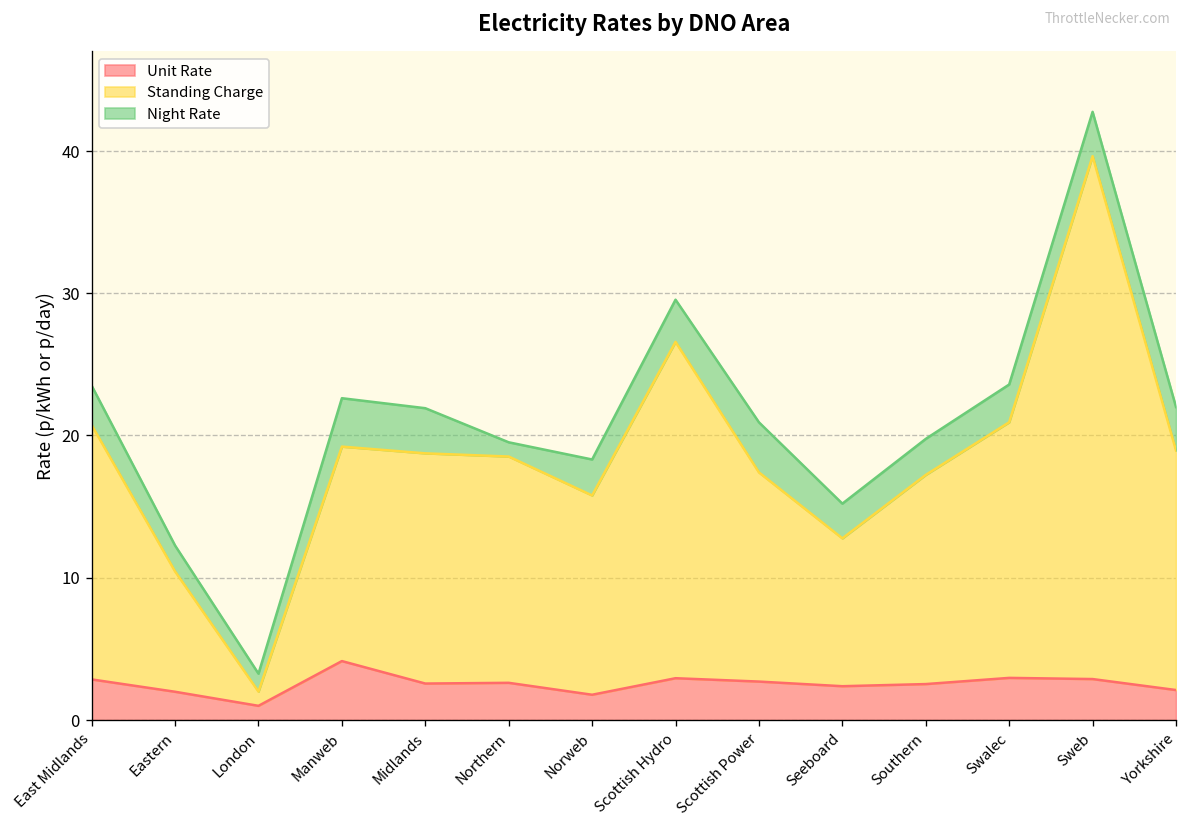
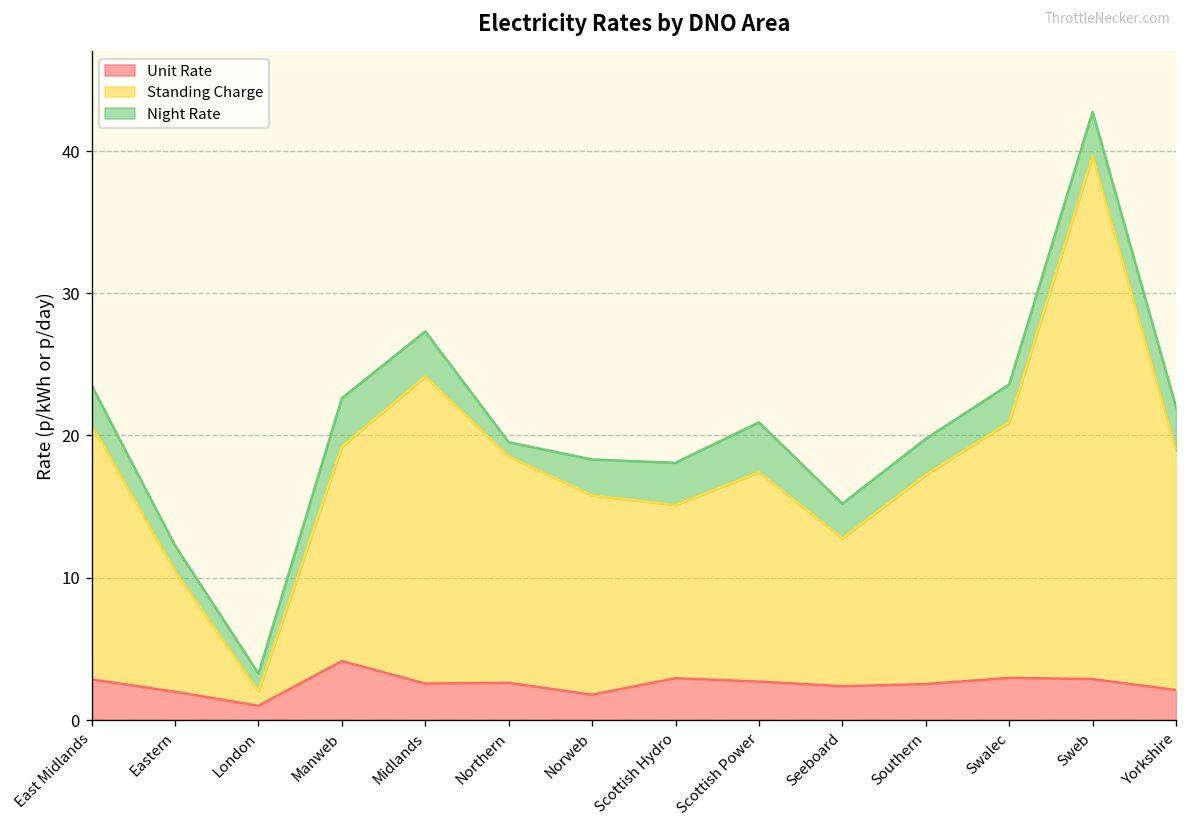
  {
    "Unit Rate": {
      "East Midlands": 2.9,
      "Eastern": 2.0,
      "London": 1.0,
      "Manweb": 4.1,
      "Midlands": 2.6,
      "Northern": 2.6,
      "Norweb": 1.8,
      "Scottish Hydro": 2.9,
      "Scottish Power": 2.7,
      "Seeboard": 2.4,
      "Southern": 2.5,
      "Swalec": 3.0,
      "Sweb": 2.9,
      "Yorkshire": 2.1
    },
    "Standing Charge": {
      "East Midlands": 17.9,
      "Eastern": 8.5,
      "London": 1.0,
      "Manweb": 15.1,
-     "Midlands": 16.2,
+     "Midlands": 21.6,
      "Northern": 15.9,
      "Norweb": 14.0,
-     "Scottish Hydro": 23.6,
+     "Scottish Hydro": 12.2,
      "Scottish Power": 14.7,
      "Seeboard": 10.4,
      "Southern": 14.7,
      "Swalec": 18.0,
      "Sweb": 36.8,
      "Yorkshire": 16.8
    },
    "Night Rate": {
      "East Midlands": 2.8,
      "Eastern": 1.8,
      "London": 1.3,
      "Manweb": 3.4,
      "Midlands": 3.2,
      "Northern": 1.0,
      "Norweb": 2.5,
      "Scottish Hydro": 3.0,
      "Scottish Power": 3.5,
      "Seeboard": 2.4,
      "Southern": 2.5,
      "Swalec": 2.7,
      "Sweb": 3.1,
      "Yorkshire": 3.1
    }
  }
